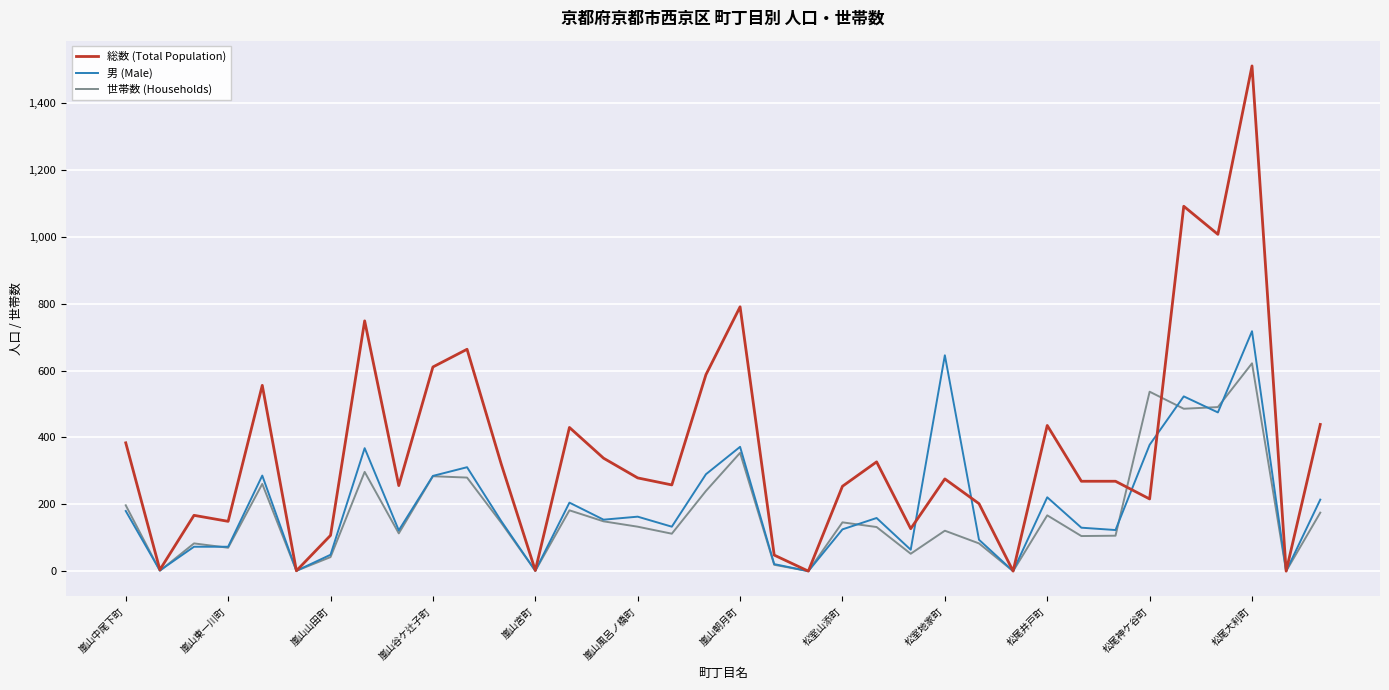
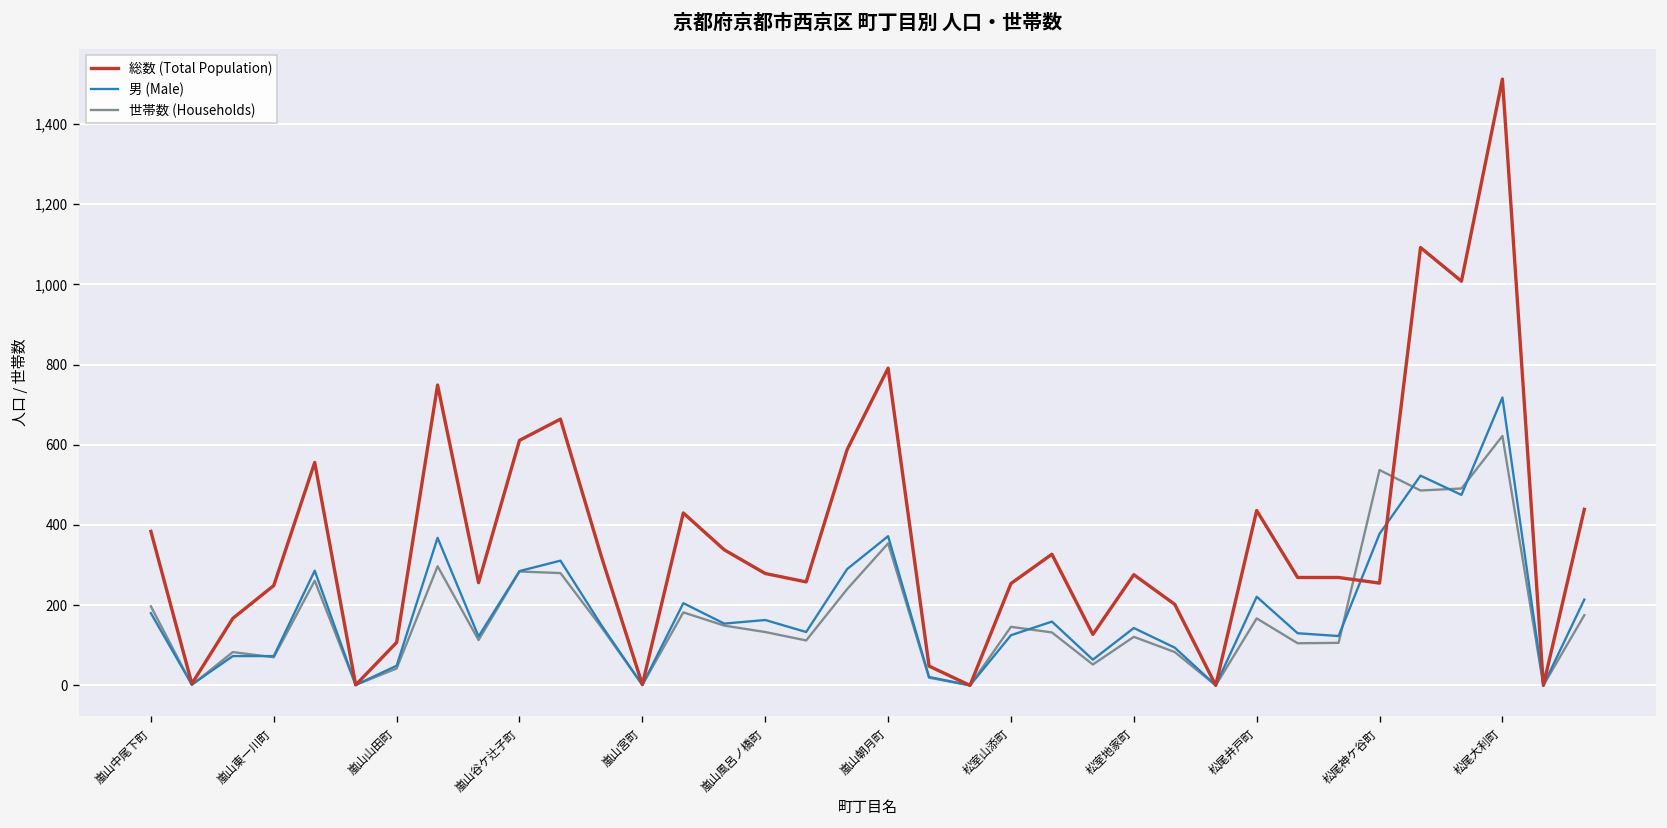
  {
    "総数 (Total Population)": {
      "嵐山中尾下町": "380",
-     "嵐山東一川町": "150",
+     "嵐山東一川町": "250",
      "嵐山山田町": "110",
      "嵐山谷ケ辻子町": "610",
      "嵐山風呂ノ橋町": "280",
      "嵐山朝月町": "790",
      "松室山添町": "250",
      "松室地家町": "280",
      "松尾井戸町": "440",
-     "松尾神ケ谷町": "220",
+     "松尾神ケ谷町": "260",
      "松尾大利町": "1,510"
    },
    "男 (Male)": {
      "嵐山中尾下町": "180",
      "嵐山風呂ノ橋町": "160",
      "嵐山朝月町": "370",
      "松室山添町": "130",
-     "松室地家町": "650",
+     "松室地家町": "140",
      "松尾井戸町": "220",
      "松尾神ケ谷町": "380",
      "松尾大利町": "720"
    },
    "世帯数 (Households)": {
      "嵐山中尾下町": "200",
      "嵐山風呂ノ橋町": "130",
      "嵐山朝月町": "350",
      "松室山添町": "150",
      "松室地家町": "120",
      "松尾井戸町": "170",
      "松尾神ケ谷町": "540",
      "松尾大利町": "620"
    }
  }
